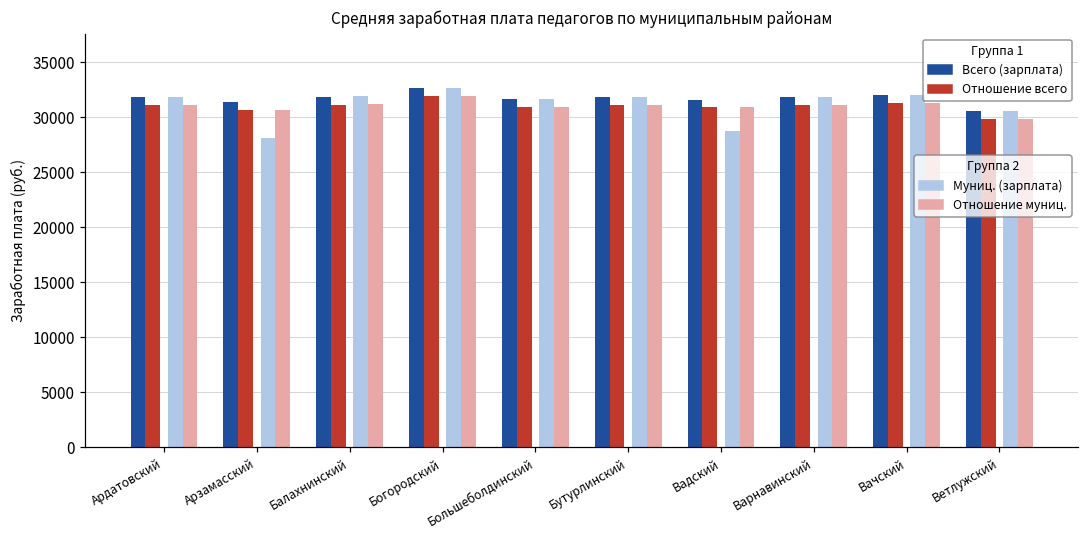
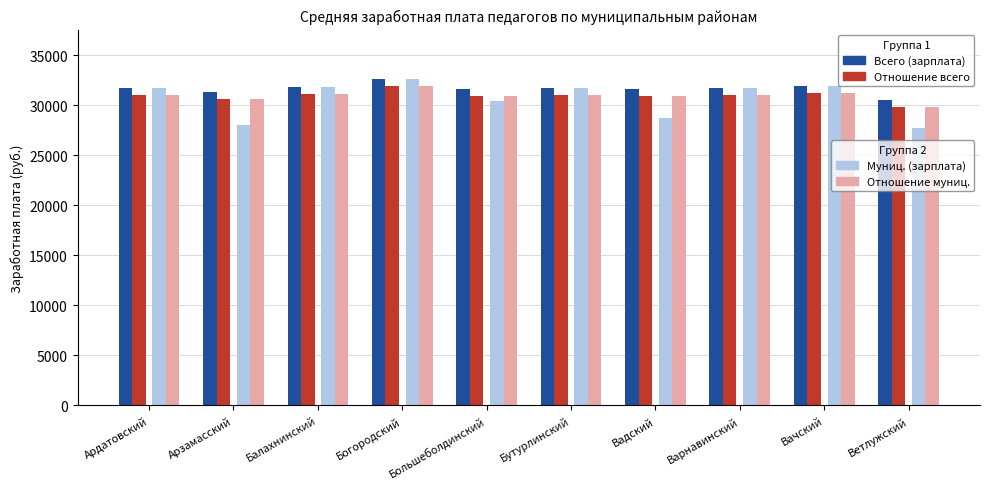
  {
    "Муниц. (зарплата)": {
      "Ардатовский": 31800,
      "Арзамасский": 28100,
      "Балахнинский": 31900,
      "Богородский": 32700,
-     "Большеболдинский": 31600,
+     "Большеболдинский": 30400,
      "Бутурлинский": 31800,
      "Вадский": 28800,
      "Варнавинский": 31800,
      "Вачский": 32000,
-     "Ветлужский": 30500
+     "Ветлужский": 27700
    }
  }
